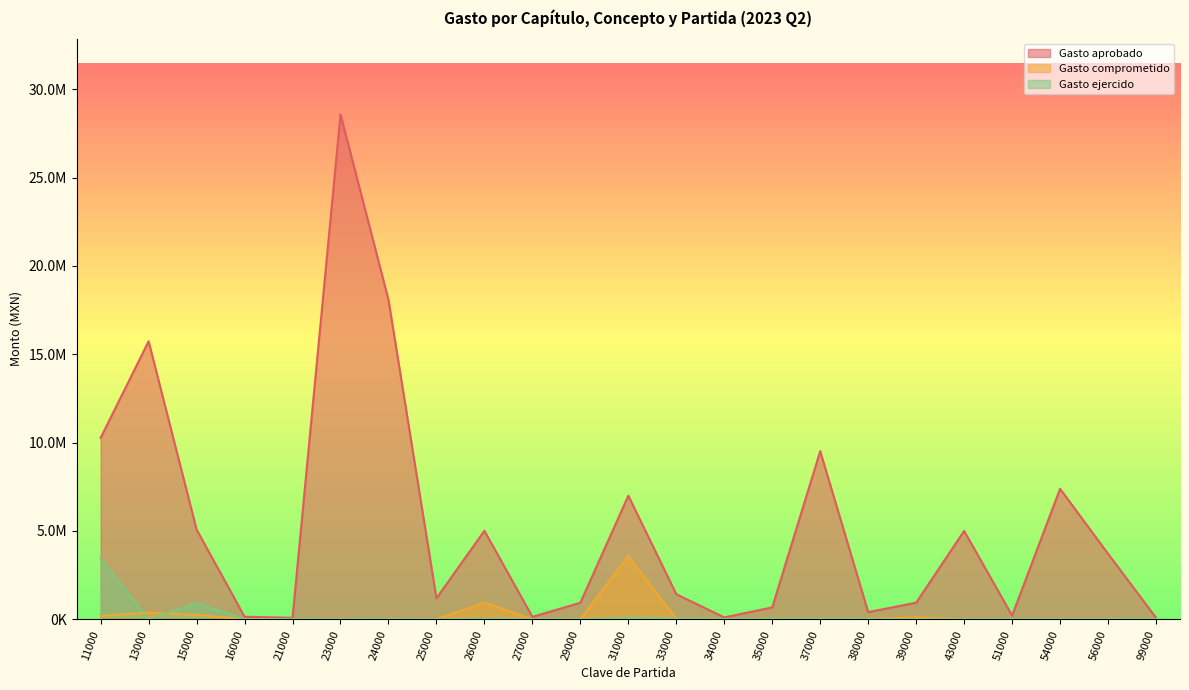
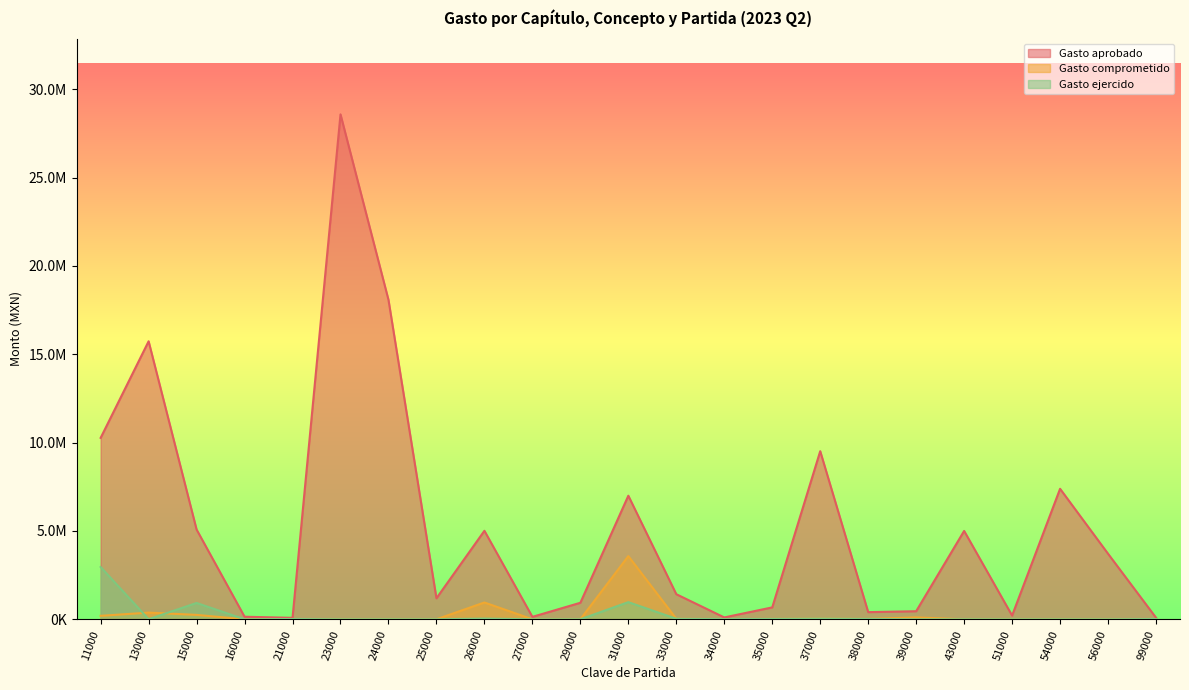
  {
    "Gasto aprobado": {
      "11000": 10300000,
      "13000": 15700000,
      "15000": 5100000,
      "16000": 100000,
      "23000": 28600000,
      "24000": 18100000,
      "25000": 1200000,
      "26000": 5000000,
      "29000": 900000,
      "31000": 7000000,
      "33000": 1400000,
      "35000": 700000,
      "37000": 9500000,
      "38000": 400000,
-     "39000": 900000,
+     "39000": 500000,
      "43000": 5000000,
      "51000": 200000,
      "54000": 7400000,
      "56000": 3700000
    },
    "Gasto comprometido": {
      "11000": 200000,
      "13000": 400000,
      "15000": 200000,
      "26000": 1000000,
      "31000": 3600000
    },
    "Gasto ejercido": {
-     "11000": 3400000,
+     "11000": 3000000,
      "13000": 0,
      "15000": 900000,
      "26000": 0,
-     "31000": 100000
+     "31000": 1000000
    }
  }
